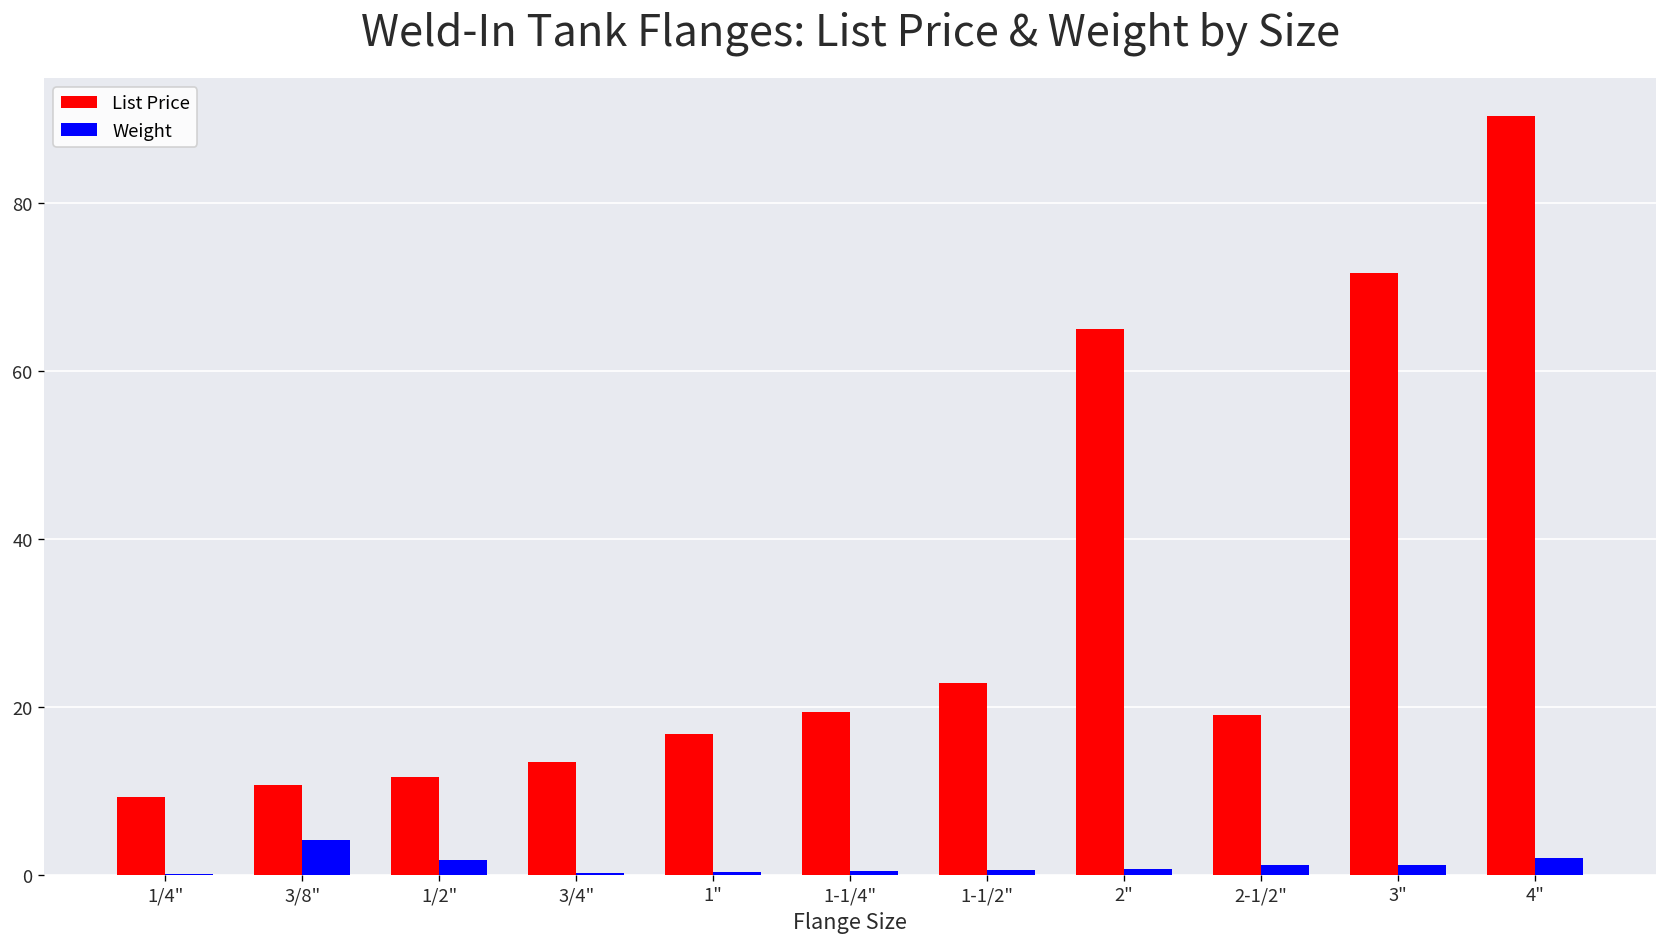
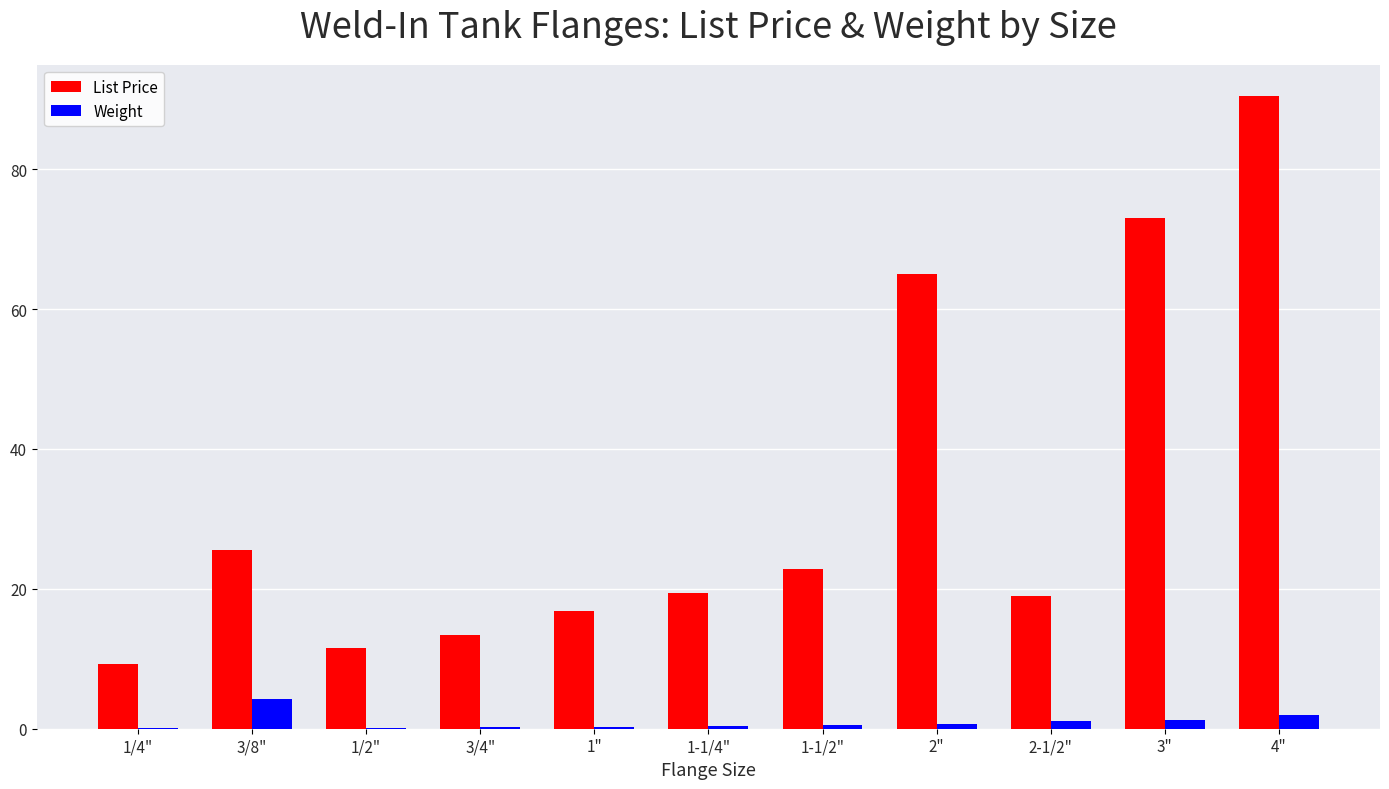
  {
    "List Price": {
      "1/4\"": 9,
-     "3/8\"": 11,
+     "3/8\"": 26,
      "1/2\"": 12,
      "3/4\"": 13,
      "1\"": 17,
      "1-1/4\"": 19,
      "1-1/2\"": 23,
      "2\"": 65,
      "2-1/2\"": 19,
-     "3\"": 72,
+     "3\"": 73,
      "4\"": 90
    },
    "Weight": {
      "3/8\"": 4,
-     "1/2\"": 2,
+     "1/2\"": 0,
      "1-1/4\"": 0,
      "1-1/2\"": 1,
      "2\"": 1,
      "2-1/2\"": 1,
      "3\"": 1,
      "4\"": 2
    }
  }
